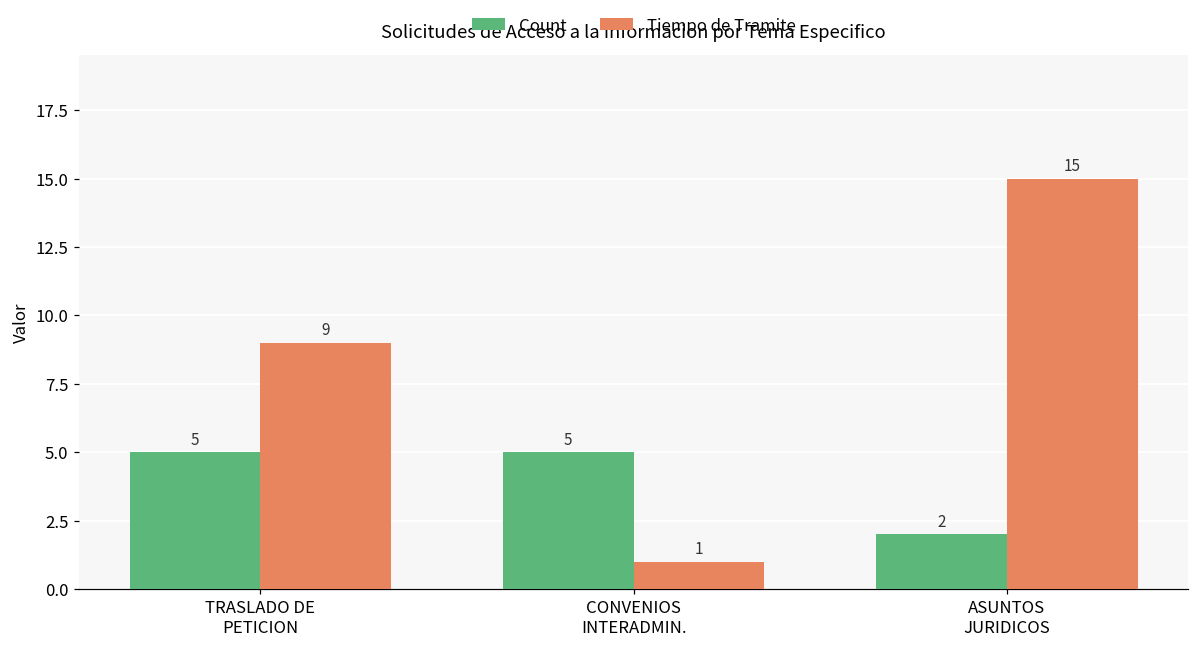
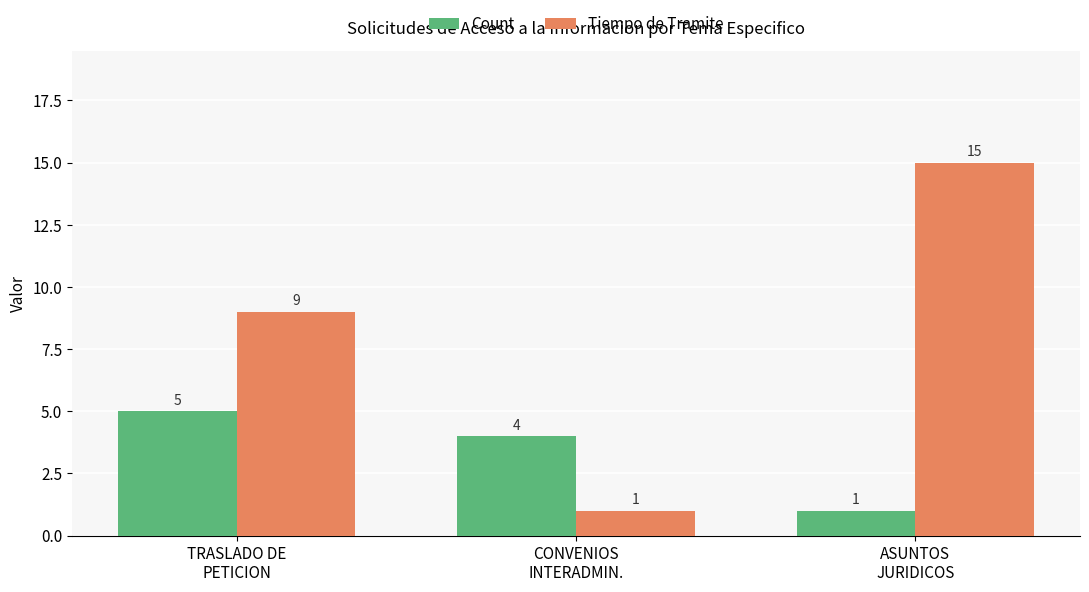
  {
    "Count": {
      "TRASLADO DE PETICION": 5,
-     "CONVENIOS INTERADMIN.": 5,
-     "ASUNTOS JURIDICOS": 2
+     "CONVENIOS INTERADMIN.": 4,
+     "ASUNTOS JURIDICOS": 1
    },
    "Tiempo de Tramite": {
      "TRASLADO DE PETICION": 9,
      "CONVENIOS INTERADMIN.": 1,
      "ASUNTOS JURIDICOS": 15
    }
  }
